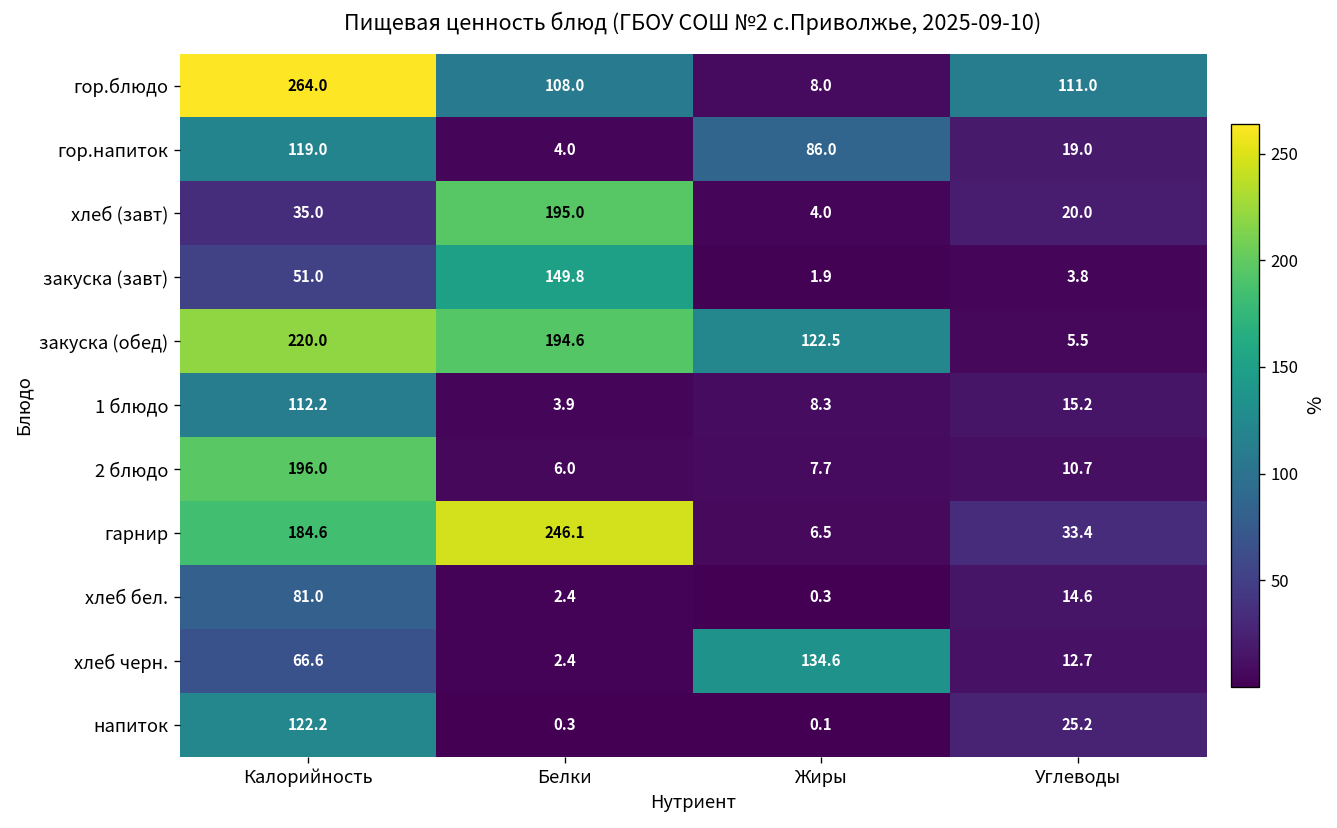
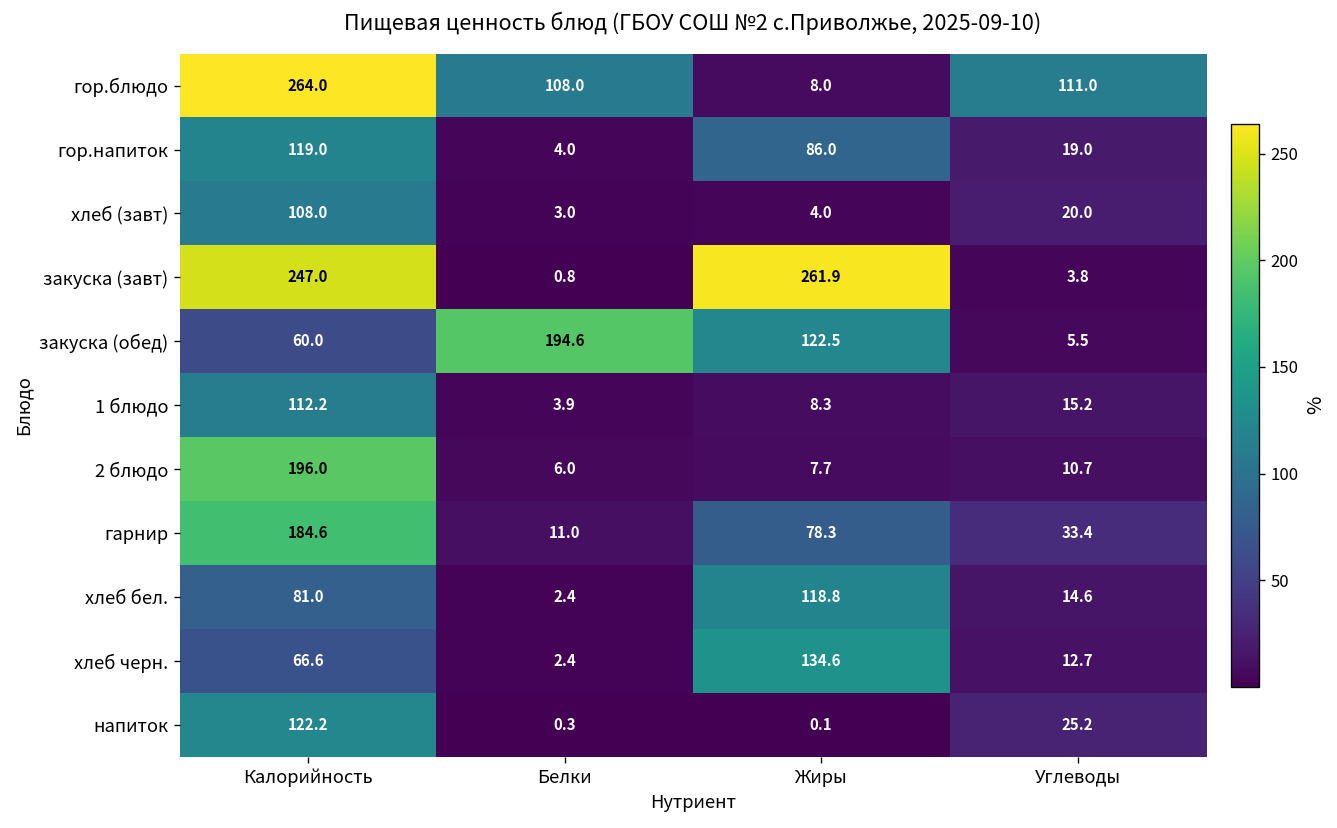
  {
    "гор.блюдо": {
      "Калорийность": 264.0,
      "Белки": 108.0,
      "Жиры": 8.0,
      "Углеводы": 111.0
    },
    "гор.напиток": {
      "Калорийность": 119.0,
      "Белки": 4.0,
      "Жиры": 86.0,
      "Углеводы": 19.0
    },
    "хлеб (завт)": {
-     "Калорийность": 35.0,
-     "Белки": 195.0,
+     "Калорийность": 108.0,
+     "Белки": 3.0,
      "Жиры": 4.0,
      "Углеводы": 20.0
    },
    "закуска (завт)": {
-     "Калорийность": 51.0,
-     "Белки": 149.8,
-     "Жиры": 1.9,
+     "Калорийность": 247.0,
+     "Белки": 0.8,
+     "Жиры": 261.9,
      "Углеводы": 3.8
    },
    "закуска (обед)": {
-     "Калорийность": 220.0,
+     "Калорийность": 60.0,
      "Белки": 194.6,
      "Жиры": 122.5,
      "Углеводы": 5.5
    },
    "1 блюдо": {
      "Калорийность": 112.2,
      "Белки": 3.9,
      "Жиры": 8.3,
      "Углеводы": 15.2
    },
    "2 блюдо": {
      "Калорийность": 196.0,
      "Белки": 6.0,
      "Жиры": 7.7,
      "Углеводы": 10.7
    },
    "гарнир": {
      "Калорийность": 184.6,
-     "Белки": 246.1,
-     "Жиры": 6.5,
+     "Белки": 11.0,
+     "Жиры": 78.3,
      "Углеводы": 33.4
    },
    "хлеб бел.": {
      "Калорийность": 81.0,
      "Белки": 2.4,
-     "Жиры": 0.3,
+     "Жиры": 118.8,
      "Углеводы": 14.6
    },
    "хлеб черн.": {
      "Калорийность": 66.6,
      "Белки": 2.4,
      "Жиры": 134.6,
      "Углеводы": 12.7
    },
    "напиток": {
      "Калорийность": 122.2,
      "Белки": 0.3,
      "Жиры": 0.1,
      "Углеводы": 25.2
    }
  }
